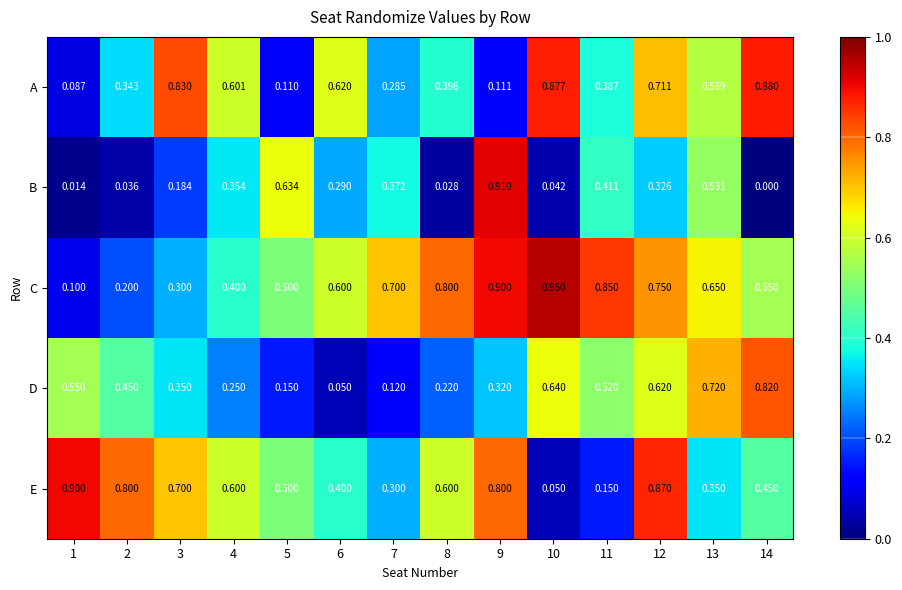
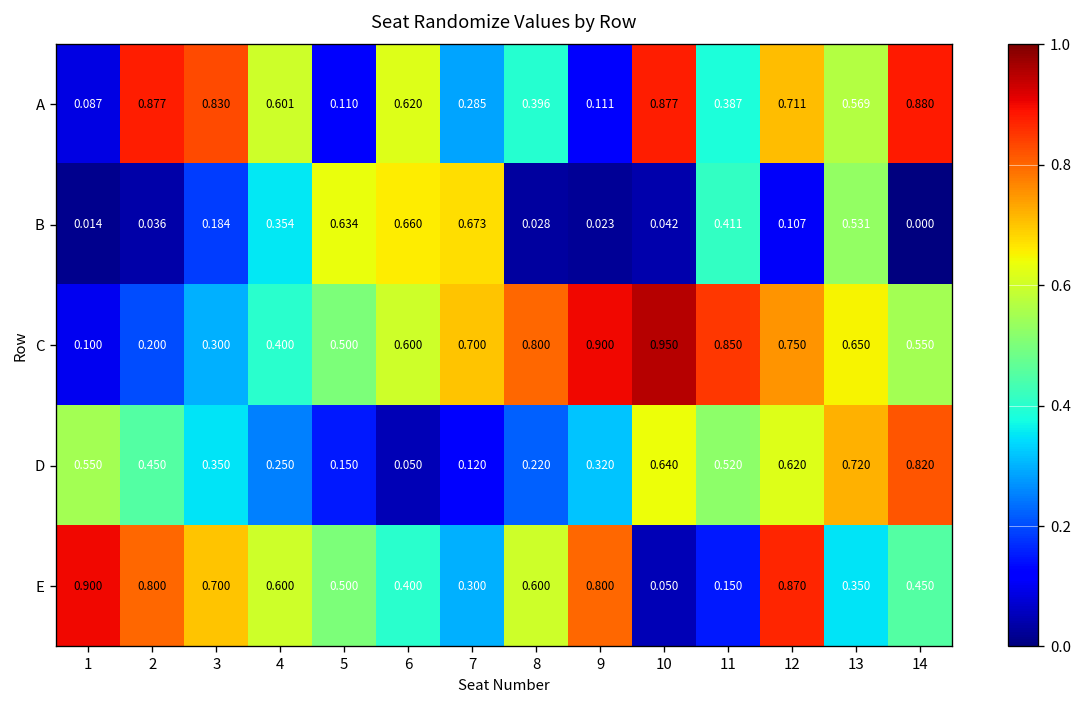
  {
    "A": {
      "1": 0.087,
-     "2": 0.343,
+     "2": 0.877,
      "3": 0.830,
      "4": 0.601,
      "5": 0.110,
      "6": 0.620,
      "7": 0.285,
      "8": 0.396,
      "9": 0.111,
      "10": 0.877,
      "11": 0.387,
      "12": 0.711,
      "13": 0.569,
      "14": 0.880
    },
    "B": {
      "1": 0.014,
      "2": 0.036,
      "3": 0.184,
      "4": 0.354,
      "5": 0.634,
-     "6": 0.290,
-     "7": 0.372,
+     "6": 0.660,
+     "7": 0.673,
      "8": 0.028,
-     "9": 0.910,
+     "9": 0.023,
      "10": 0.042,
      "11": 0.411,
-     "12": 0.326,
+     "12": 0.107,
      "13": 0.531,
      "14": 0.000
    },
    "C": {
      "1": 0.100,
      "2": 0.200,
      "3": 0.300,
      "4": 0.400,
      "5": 0.500,
      "6": 0.600,
      "7": 0.700,
      "8": 0.800,
      "9": 0.900,
      "10": 0.950,
      "11": 0.850,
      "12": 0.750,
      "13": 0.650,
      "14": 0.550
    },
    "D": {
      "1": 0.550,
      "2": 0.450,
      "3": 0.350,
      "4": 0.250,
      "5": 0.150,
      "6": 0.050,
      "7": 0.120,
      "8": 0.220,
      "9": 0.320,
      "10": 0.640,
      "11": 0.520,
      "12": 0.620,
      "13": 0.720,
      "14": 0.820
    },
    "E": {
      "1": 0.900,
      "2": 0.800,
      "3": 0.700,
      "4": 0.600,
      "5": 0.500,
      "6": 0.400,
      "7": 0.300,
      "8": 0.600,
      "9": 0.800,
      "10": 0.050,
      "11": 0.150,
      "12": 0.870,
      "13": 0.350,
      "14": 0.450
    }
  }
